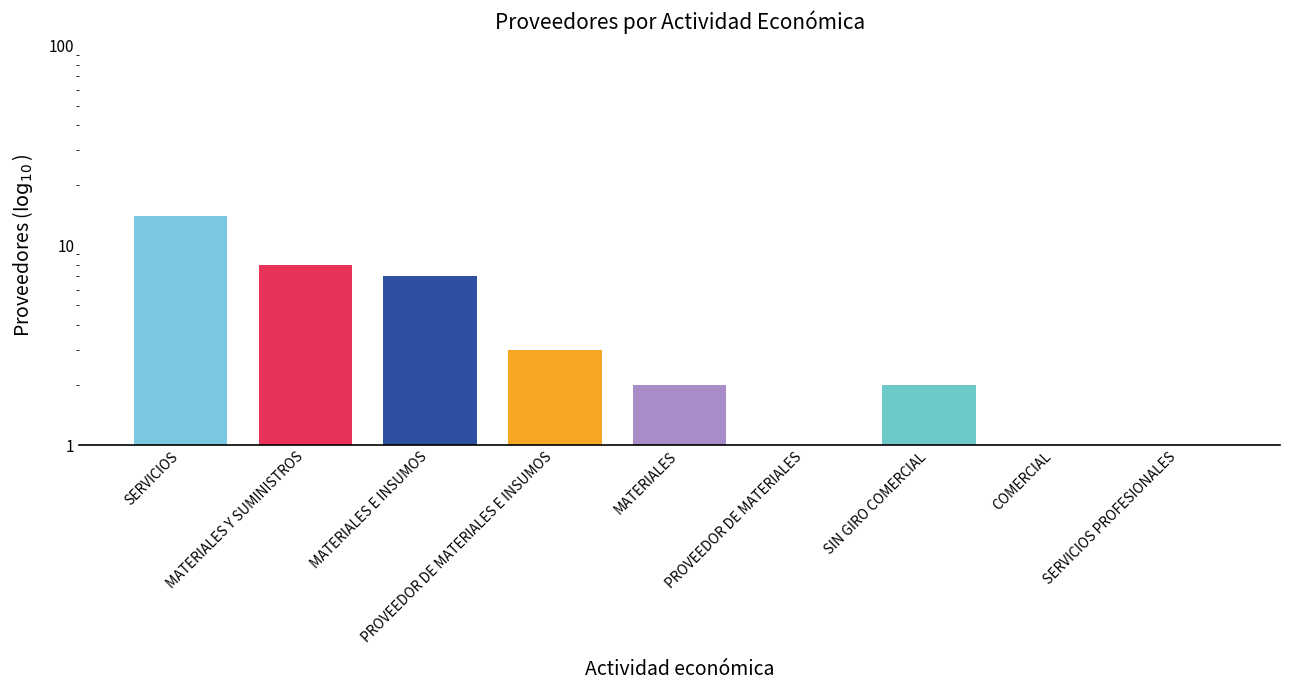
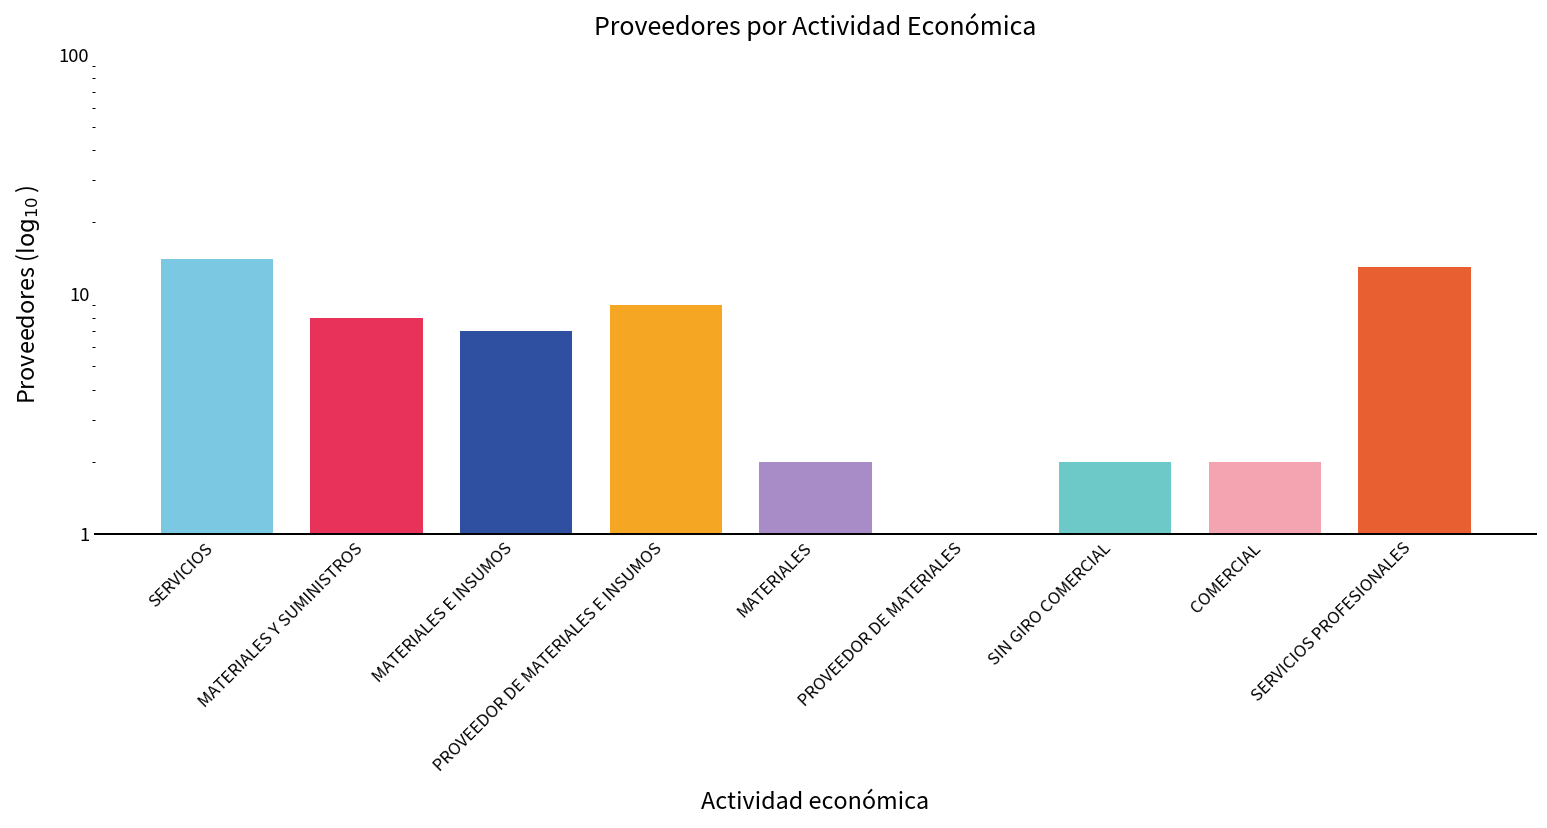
  {
    "SERVICIOS": 14,
    "MATERIALES Y SUMINISTROS": 8,
    "MATERIALES E INSUMOS": 7,
-   "PROVEEDOR DE MATERIALES E INSUMOS": 3,
+   "PROVEEDOR DE MATERIALES E INSUMOS": 9,
    "MATERIALES": 2,
    "PROVEEDOR DE MATERIALES": 1,
    "SIN GIRO COMERCIAL": 2,
-   "COMERCIAL": 1,
-   "SERVICIOS PROFESIONALES": 1
+   "COMERCIAL": 2,
+   "SERVICIOS PROFESIONALES": 13
  }
